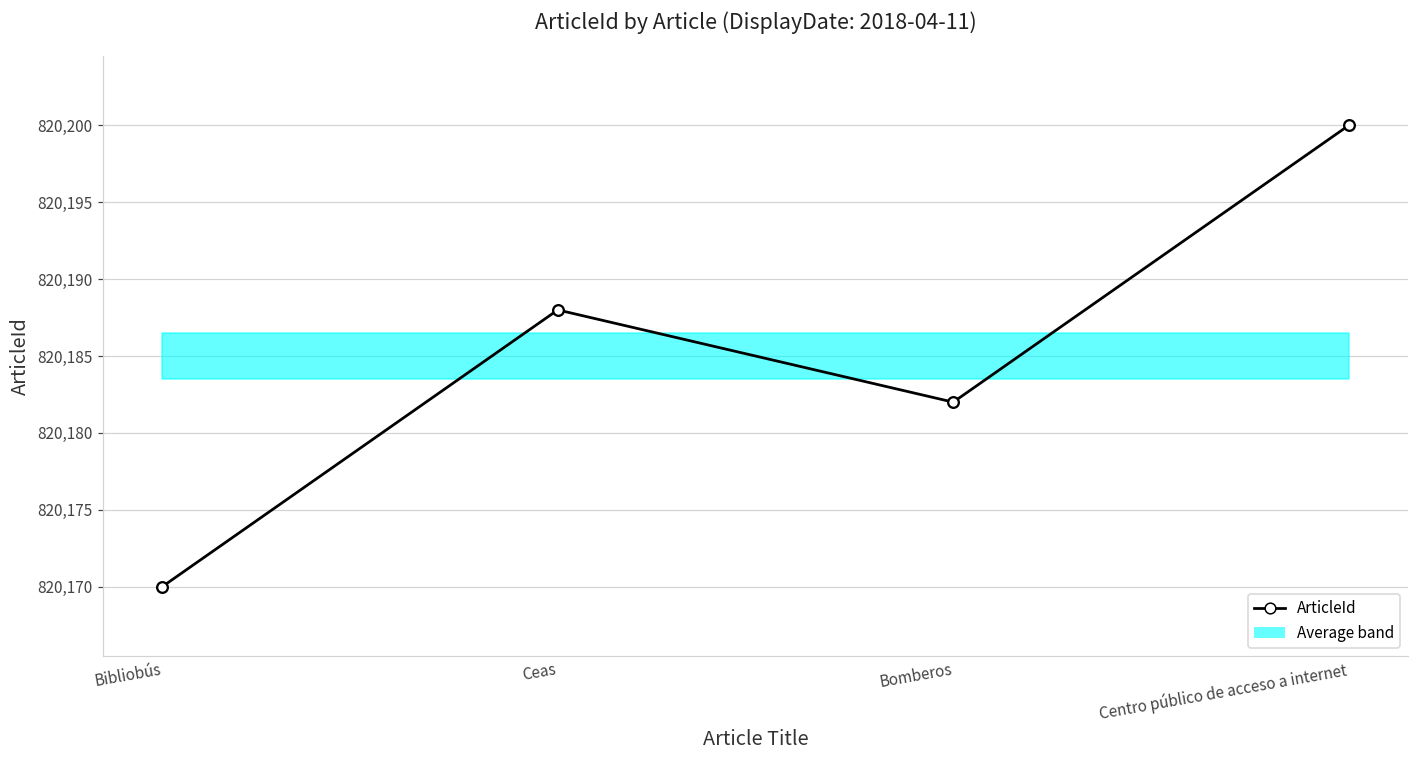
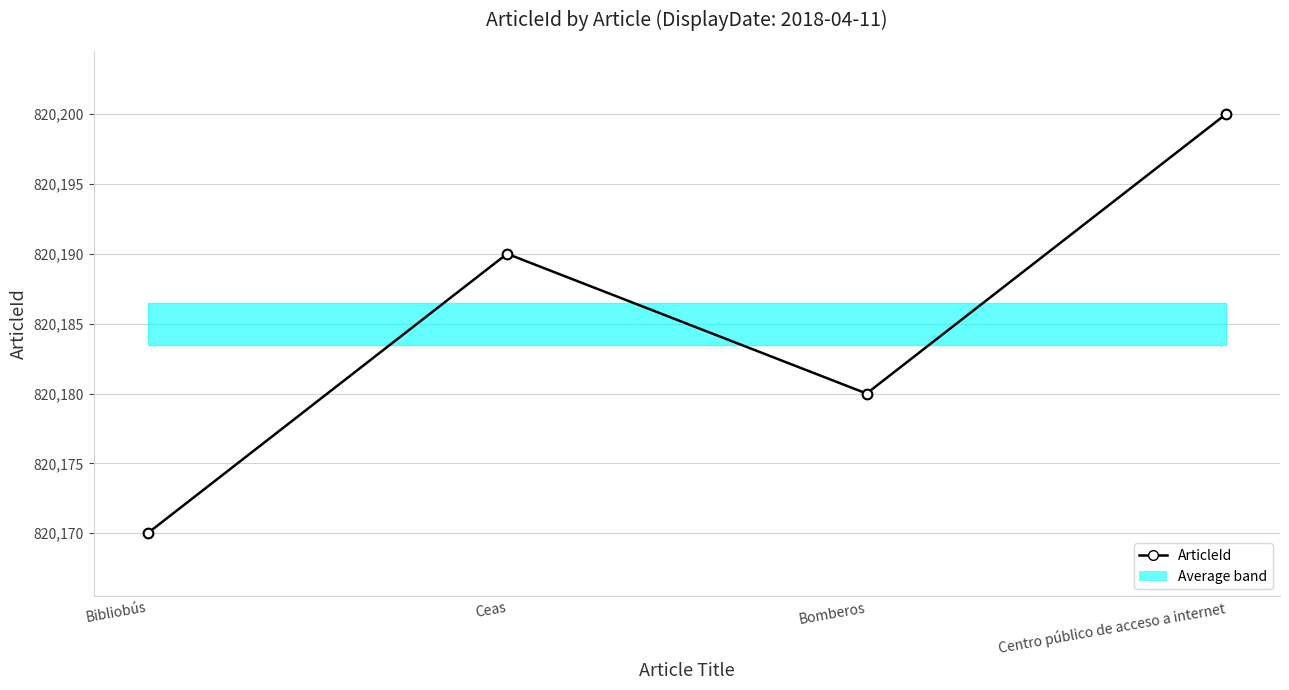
  {
    "ArticleId": {
      "Bibliobús": "820,170",
-     "Ceas": "820,188",
-     "Bomberos": "820,182",
+     "Ceas": "820,190",
+     "Bomberos": "820,180",
      "Centro público de acceso a internet": "820,200"
    },
    "Average band": {
      "Bibliobús": "820,186.5",
      "Ceas": "820,186.5",
      "Bomberos": "820,186.5",
      "Centro público de acceso a internet": "820,186.5"
    }
  }
